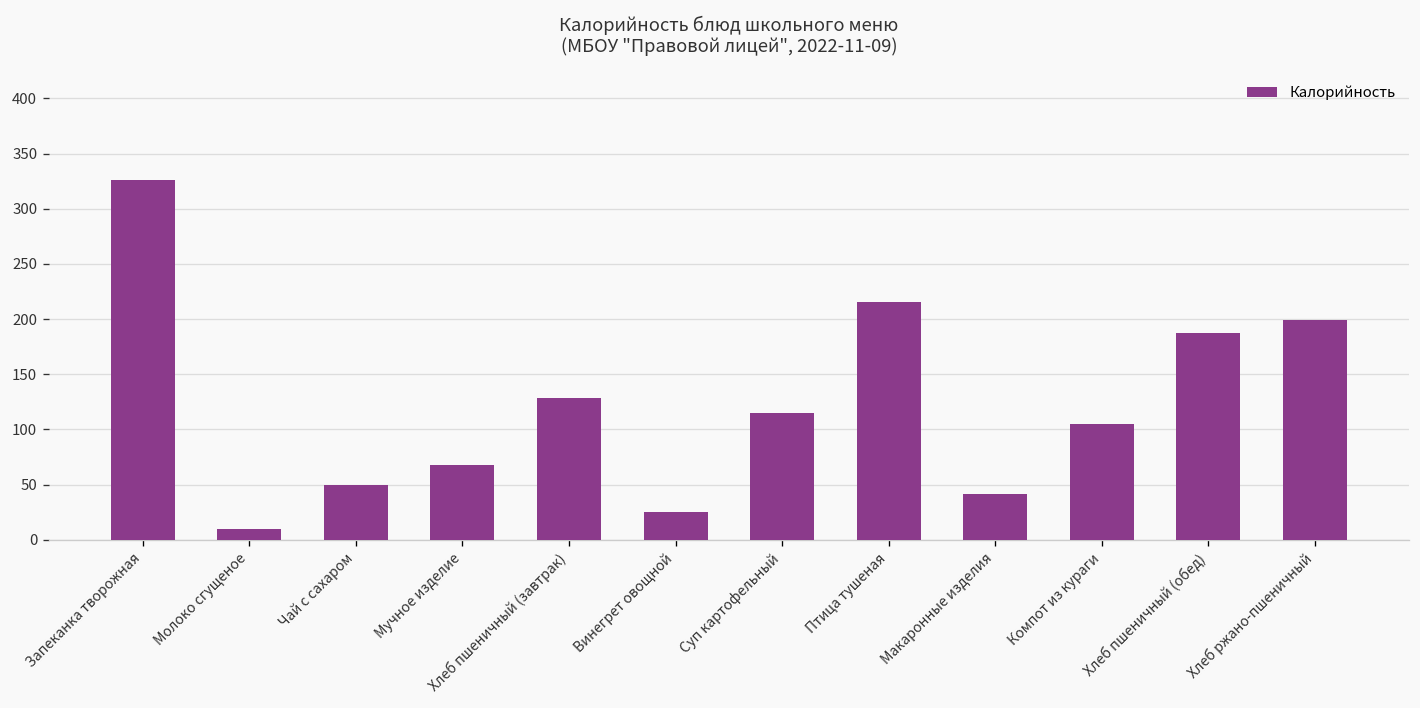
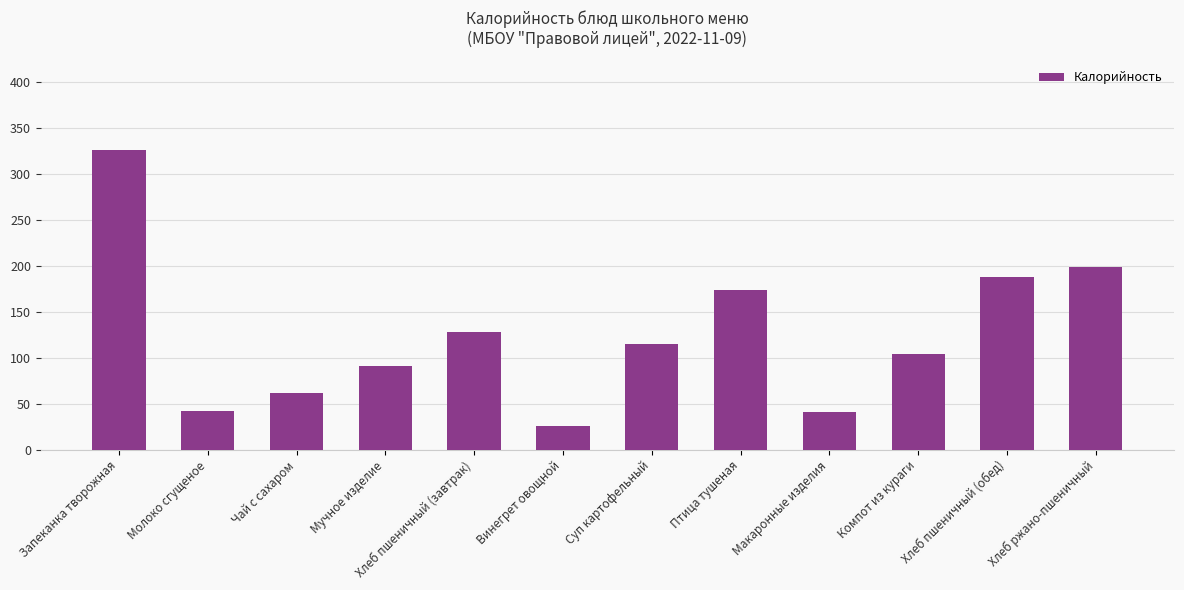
  {
    "Запеканка творожная": 330,
-   "Молоко сгущеное": 10,
-   "Чай с сахаром": 50,
-   "Мучное изделие": 70,
+   "Молоко сгущеное": 40,
+   "Чай с сахаром": 60,
+   "Мучное изделие": 90,
    "Хлеб пшеничный (завтрак)": 130,
    "Винегрет овощной": 30,
    "Суп картофельный": 110,
-   "Птица тушеная": 220,
+   "Птица тушеная": 170,
    "Макаронные изделия": 40,
    "Компот из кураги": 100,
    "Хлеб пшеничный (обед)": 190,
    "Хлеб ржано-пшеничный": 200
  }
